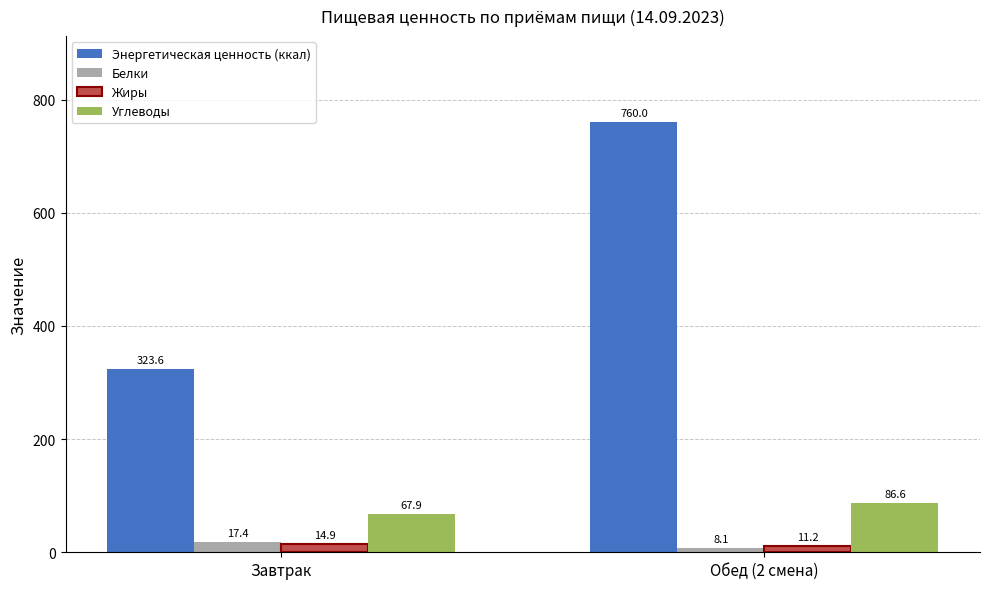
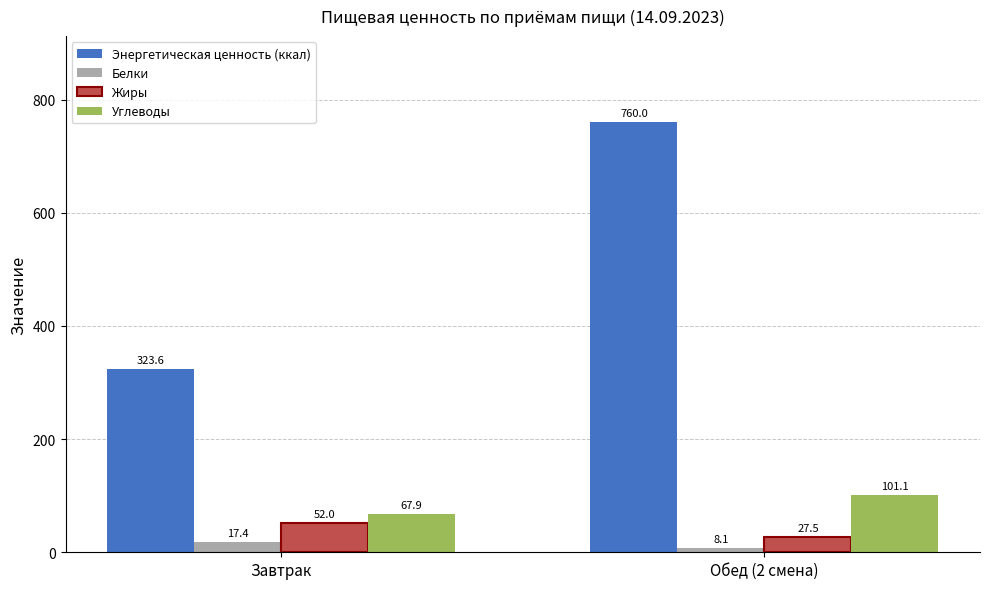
  {
    "Энергетическая ценность (ккал)": {
      "Завтрак": 323.6,
      "Обед (2 смена)": 760.0
    },
    "Белки": {
      "Завтрак": 17.4,
      "Обед (2 смена)": 8.1
    },
    "Жиры": {
-     "Завтрак": 14.9,
-     "Обед (2 смена)": 11.2
+     "Завтрак": 52.0,
+     "Обед (2 смена)": 27.5
    },
    "Углеводы": {
      "Завтрак": 67.9,
-     "Обед (2 смена)": 86.6
+     "Обед (2 смена)": 101.1
    }
  }
